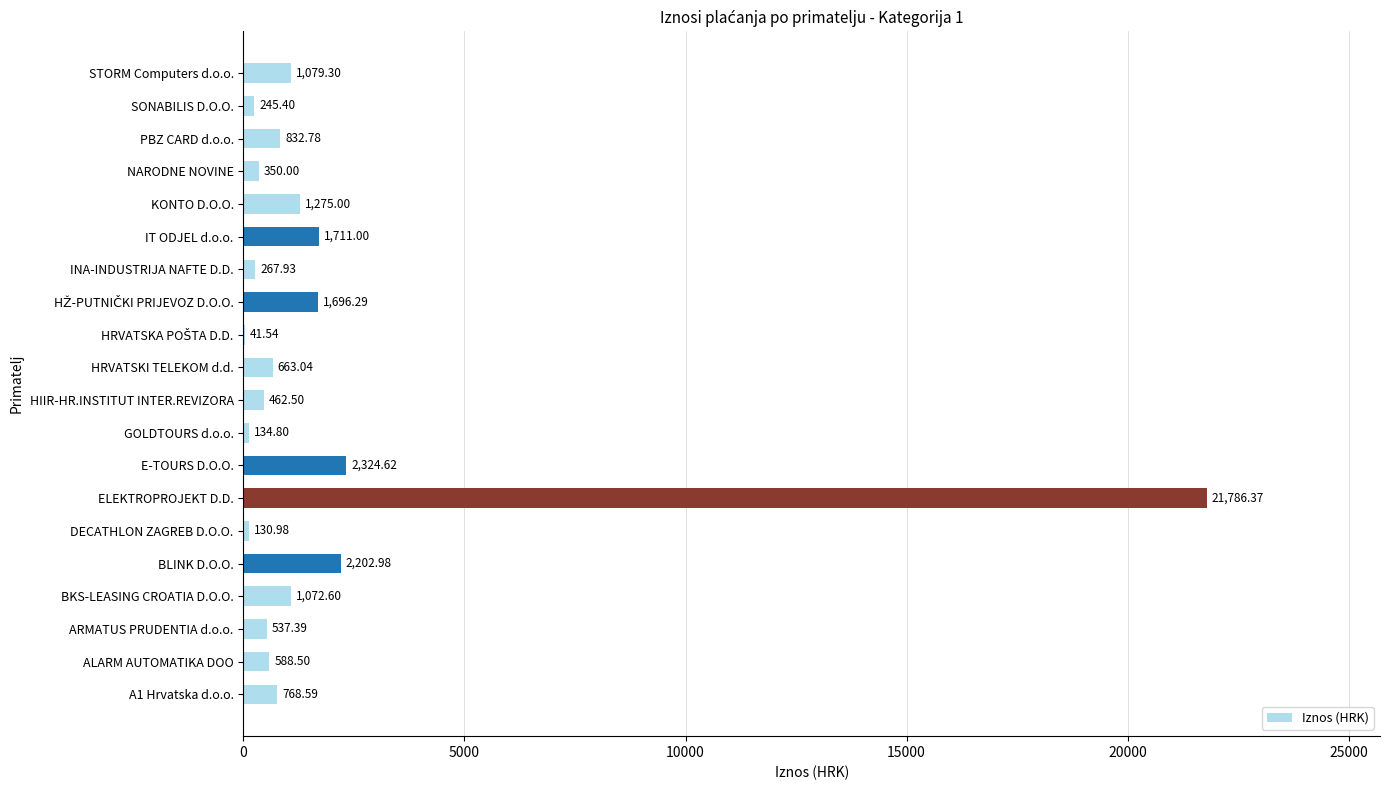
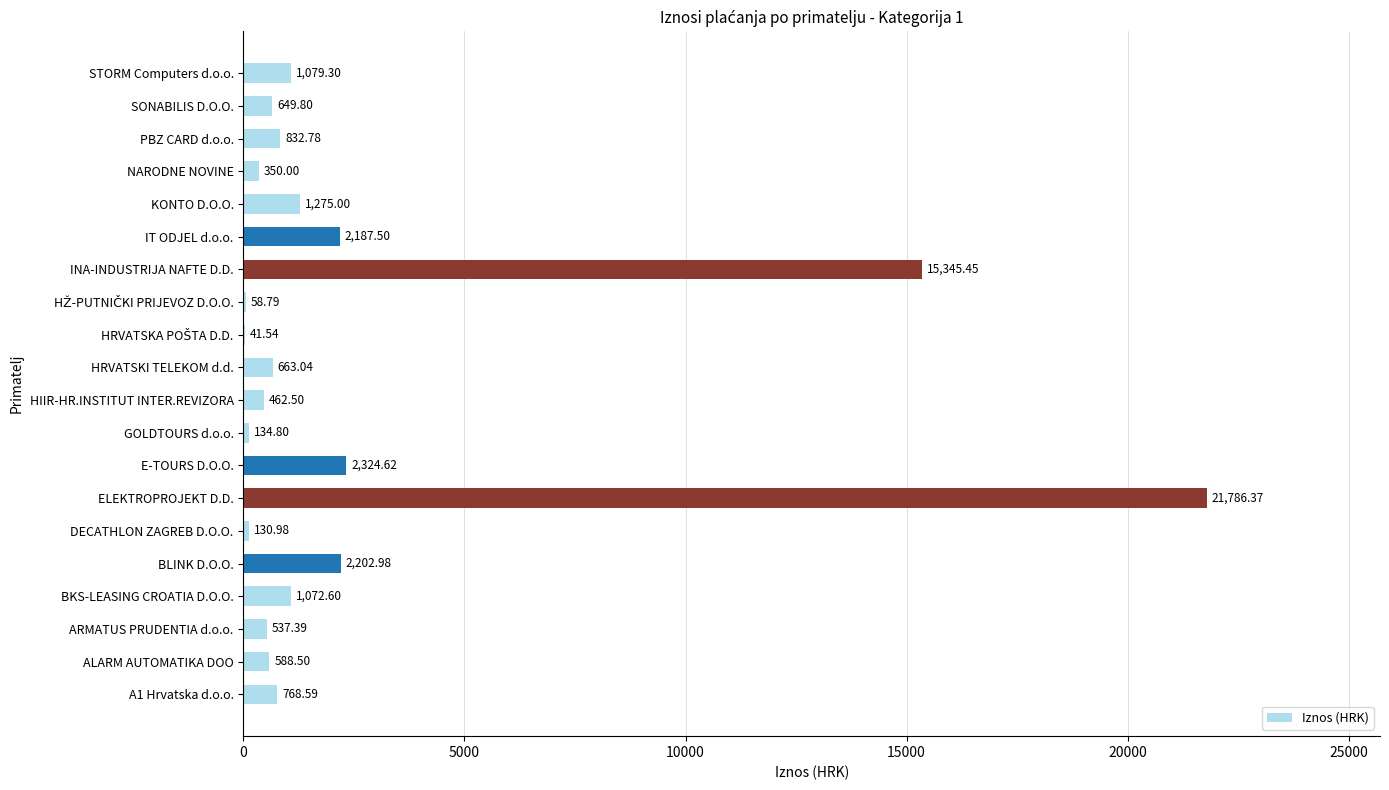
  {
    "STORM Computers d.o.o.": "1,079.30",
-   "SONABILIS D.O.O.": "245.40",
+   "SONABILIS D.O.O.": "649.80",
    "PBZ CARD d.o.o.": "832.78",
    "NARODNE NOVINE": "350.00",
    "KONTO D.O.O.": "1,275.00",
-   "IT ODJEL d.o.o.": "1,711.00",
-   "INA-INDUSTRIJA NAFTE D.D.": "267.93",
-   "HŽ-PUTNIČKI PRIJEVOZ D.O.O.": "1,696.29",
+   "IT ODJEL d.o.o.": "2,187.50",
+   "INA-INDUSTRIJA NAFTE D.D.": "15,345.45",
+   "HŽ-PUTNIČKI PRIJEVOZ D.O.O.": "58.79",
    "HRVATSKA POŠTA D.D.": "41.54",
    "HRVATSKI TELEKOM d.d.": "663.04",
    "HIIR-HR.INSTITUT INTER.REVIZORA": "462.50",
    "GOLDTOURS d.o.o.": "134.80",
    "E-TOURS D.O.O.": "2,324.62",
    "ELEKTROPROJEKT D.D.": "21,786.37",
    "DECATHLON ZAGREB D.O.O.": "130.98",
    "BLINK D.O.O.": "2,202.98",
    "BKS-LEASING CROATIA D.O.O.": "1,072.60",
    "ARMATUS PRUDENTIA d.o.o.": "537.39",
    "ALARM AUTOMATIKA DOO": "588.50",
    "A1 Hrvatska d.o.o.": "768.59"
  }
